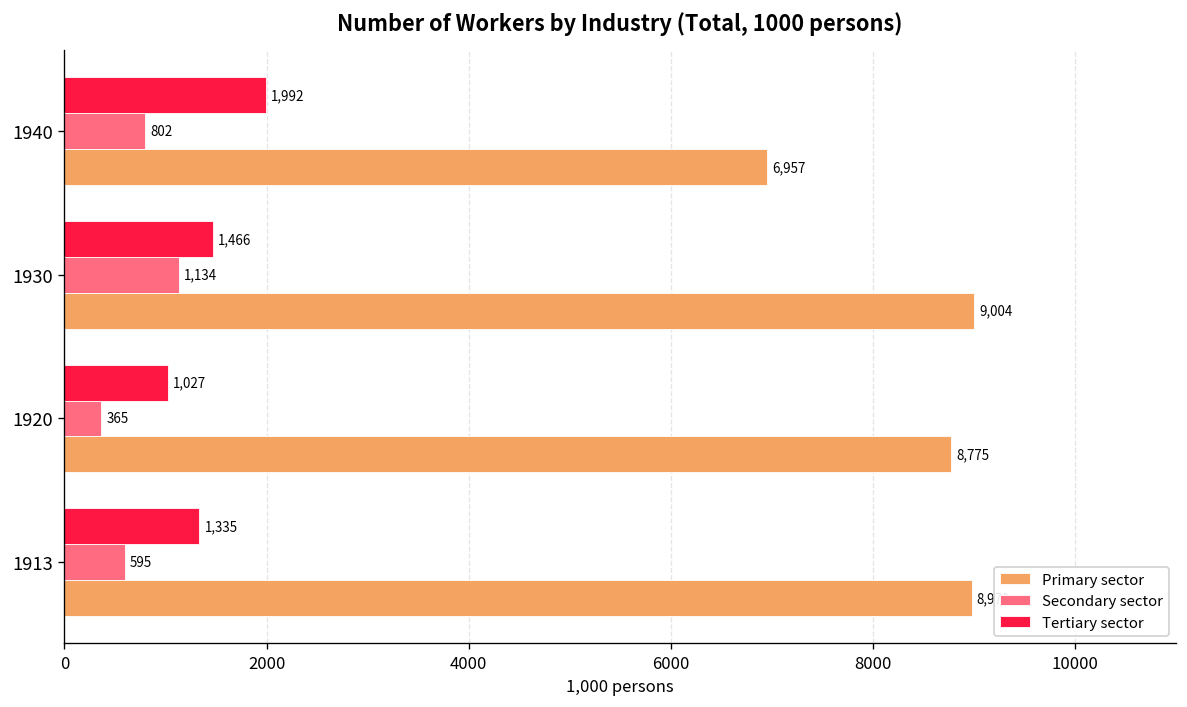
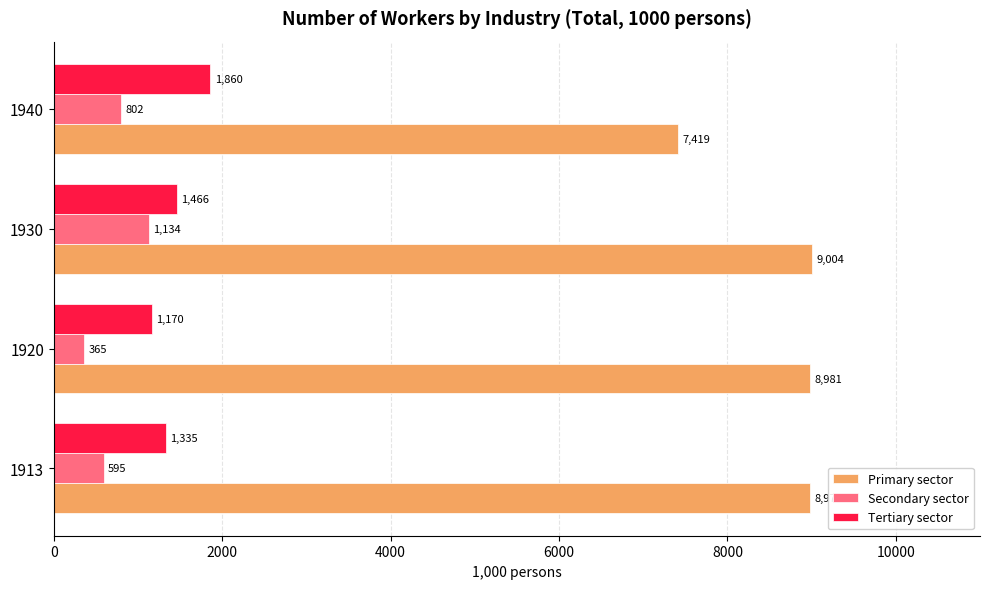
  {
    "Primary sector": {
-     "1940": "6,957",
+     "1940": "7,419",
      "1930": "9,004",
-     "1920": "8,775"
+     "1920": "8,981"
    },
    "Secondary sector": {
      "1940": "802",
      "1930": "1,134",
      "1920": "365",
      "1913": "595"
    },
    "Tertiary sector": {
-     "1940": "1,992",
+     "1940": "1,860",
      "1930": "1,466",
-     "1920": "1,027",
+     "1920": "1,170",
      "1913": "1,335"
    }
  }
